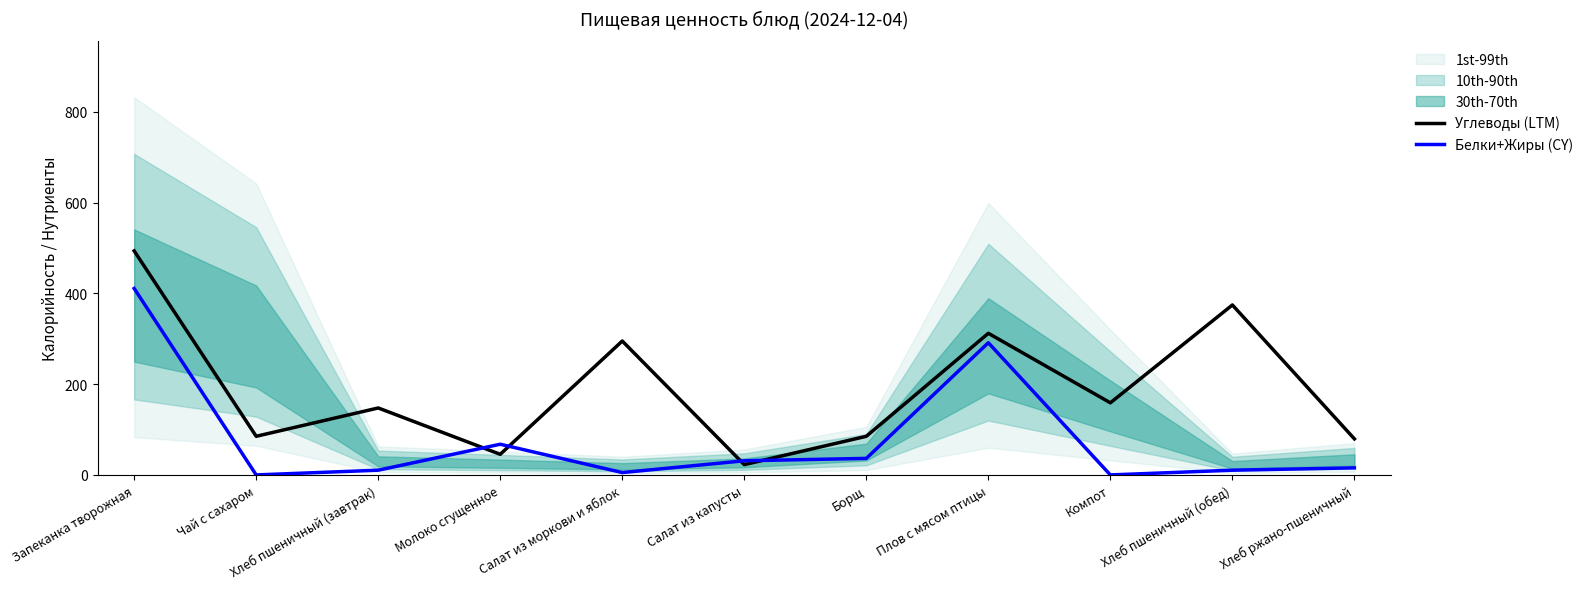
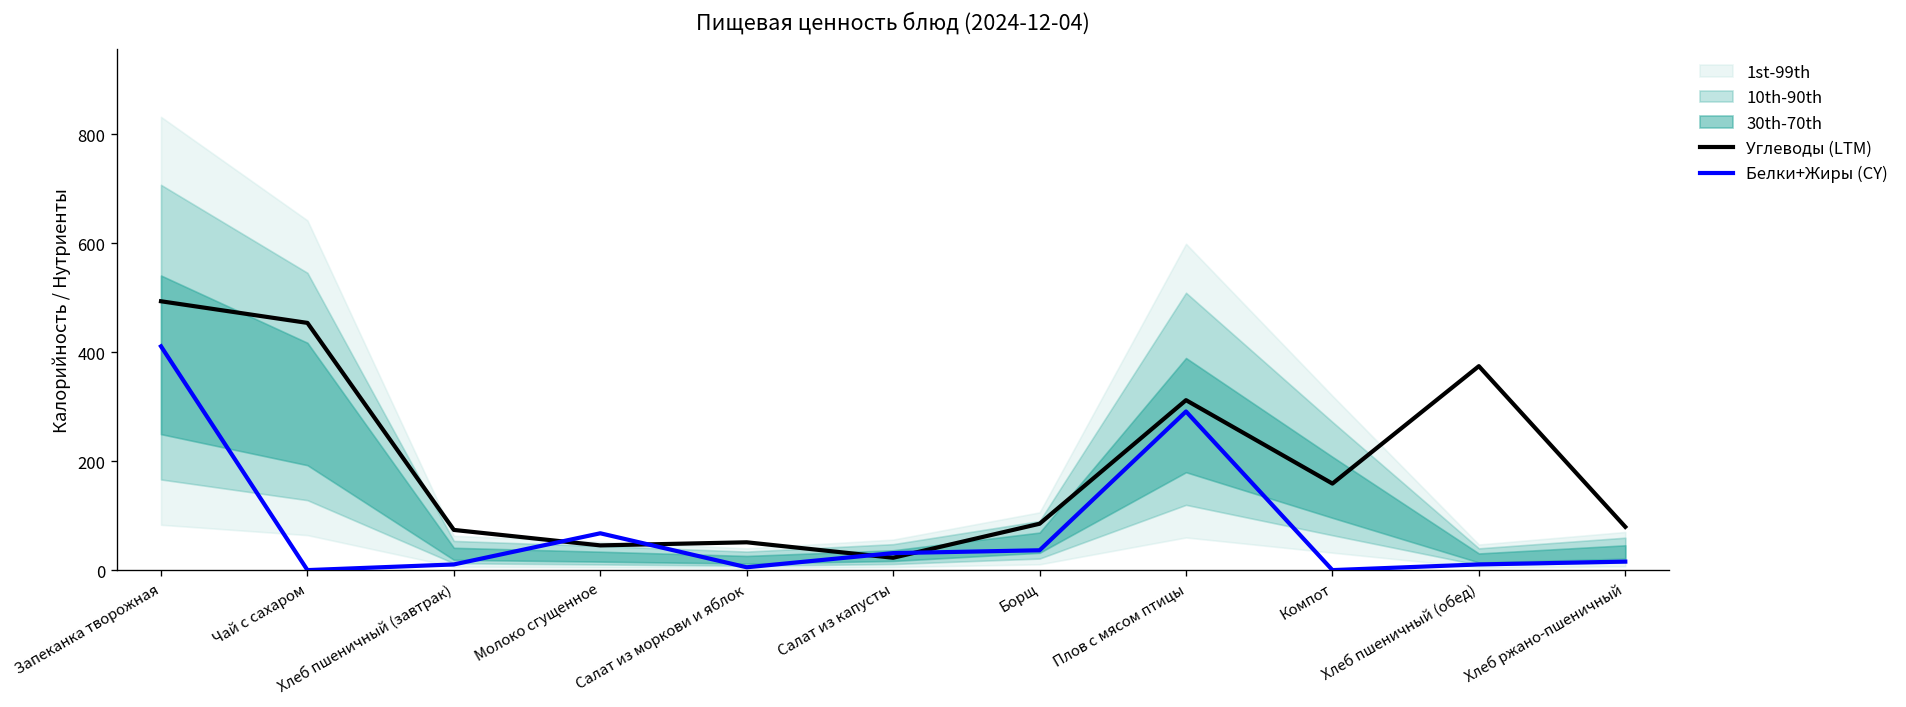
  {
    "Углеводы (LTM)": {
      "Запеканка творожная": 490,
-     "Чай с сахаром": 90,
-     "Хлеб пшеничный (завтрак)": 150,
-     "Салат из моркови и яблок": 290,
+     "Чай с сахаром": 450,
+     "Хлеб пшеничный (завтрак)": 70,
+     "Салат из моркови и яблок": 50,
      "Салат из капусты": 20,
      "Плов с мясом птицы": 310,
      "Компот": 160,
      "Хлеб пшеничный (обед)": 370,
      "Хлеб ржано-пшеничный": 80
    },
    "Белки+Жиры (CY)": {
      "Запеканка творожная": 410,
      "Чай с сахаром": 0,
      "Хлеб пшеничный (завтрак)": 10,
      "Молоко сгущенное": 70,
      "Салат из моркови и яблок": 10,
      "Борщ": 40,
      "Плов с мясом птицы": 290,
      "Компот": 0,
      "Хлеб пшеничный (обед)": 10,
      "Хлеб ржано-пшеничный": 20
    }
  }
